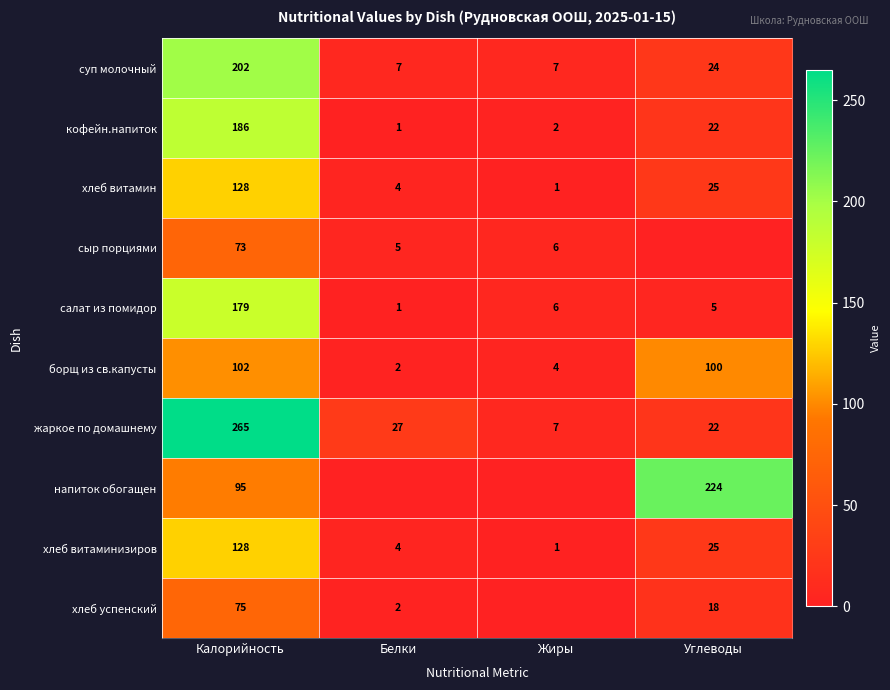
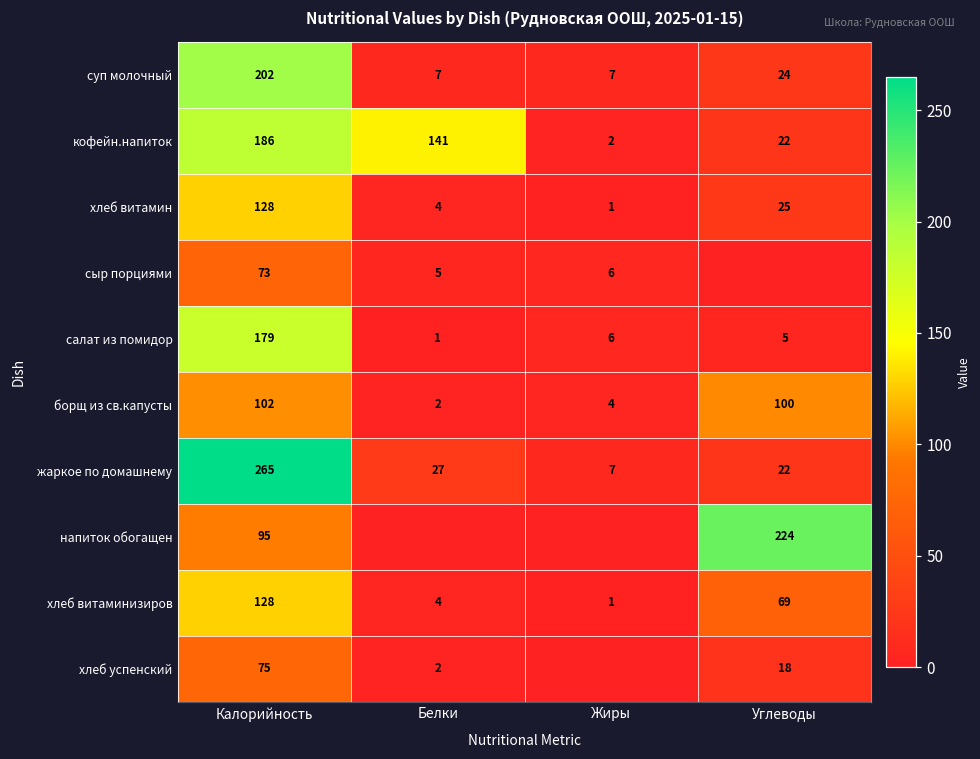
  {
    "суп молочный": {
      "Калорийность": 202,
      "Белки": 7,
      "Жиры": 7,
      "Углеводы": 24
    },
    "кофейн.напиток": {
      "Калорийность": 186,
-     "Белки": 1,
+     "Белки": 141,
      "Жиры": 2,
      "Углеводы": 22
    },
    "хлеб витамин": {
      "Калорийность": 128,
      "Белки": 4,
      "Жиры": 1,
      "Углеводы": 25
    },
    "сыр порциями": {
      "Калорийность": 73,
      "Белки": 5,
      "Жиры": 6
    },
    "салат из помидор": {
      "Калорийность": 179,
      "Белки": 1,
      "Жиры": 6,
      "Углеводы": 5
    },
    "борщ из св.капусты": {
      "Калорийность": 102,
      "Белки": 2,
      "Жиры": 4,
      "Углеводы": 100
    },
    "жаркое по домашнему": {
      "Калорийность": 265,
      "Белки": 27,
      "Жиры": 7,
      "Углеводы": 22
    },
    "напиток обогащен": {
      "Калорийность": 95,
      "Углеводы": 224
    },
    "хлеб витаминизиров": {
      "Калорийность": 128,
      "Белки": 4,
      "Жиры": 1,
-     "Углеводы": 25
+     "Углеводы": 69
    },
    "хлеб успенский": {
      "Калорийность": 75,
      "Белки": 2,
      "Углеводы": 18
    }
  }
